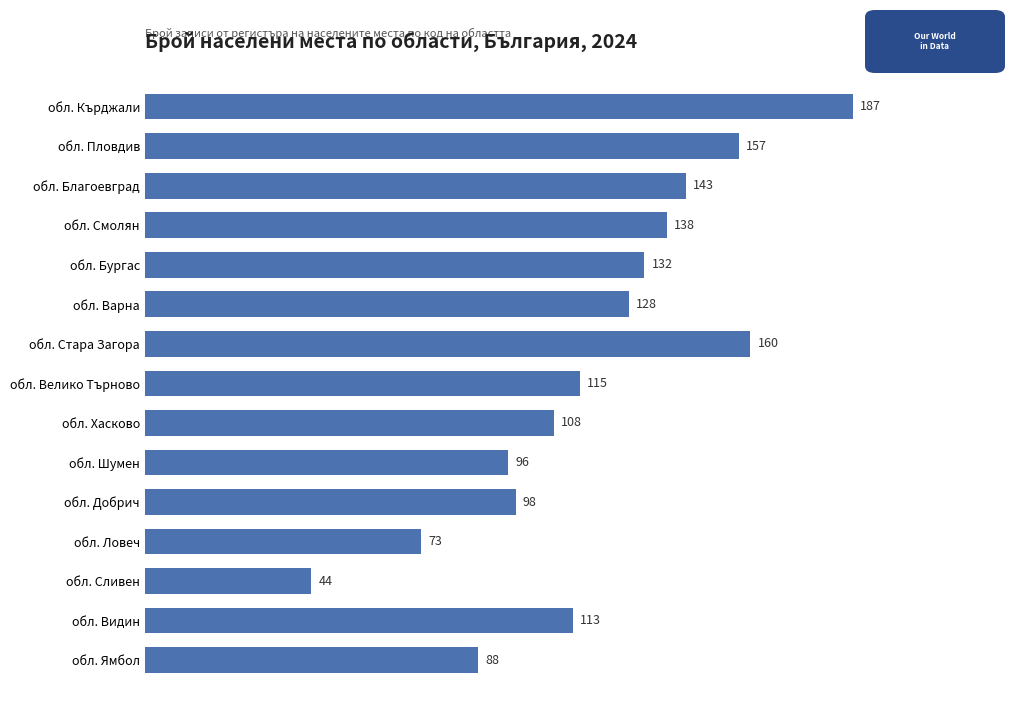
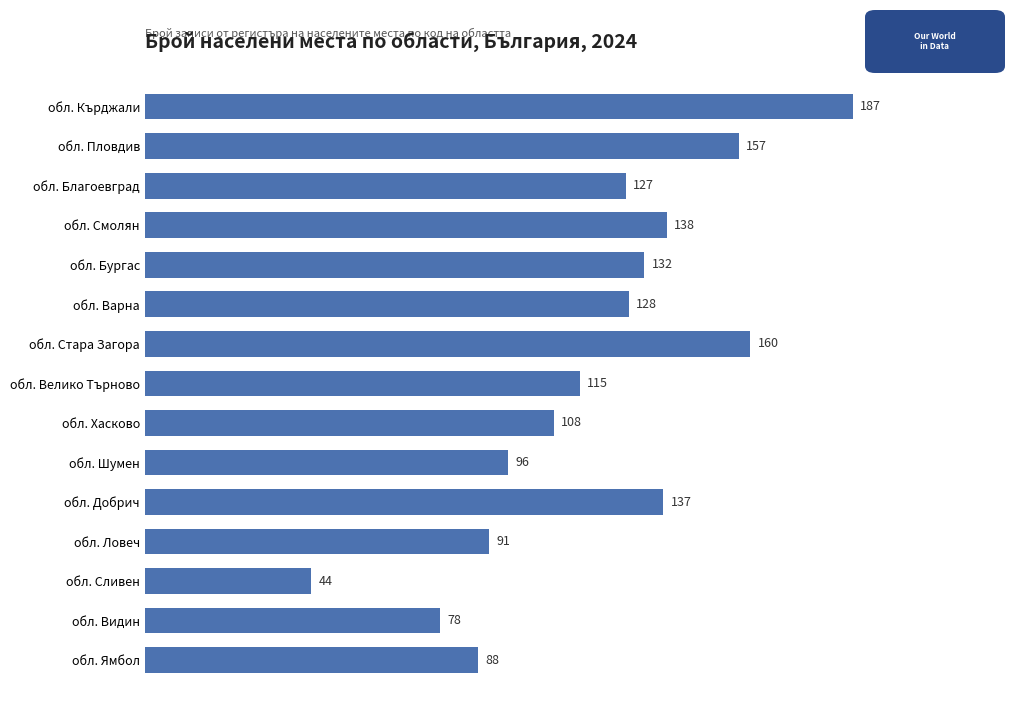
  {
    "обл. Кърджали": 187,
    "обл. Пловдив": 157,
-   "обл. Благоевград": 143,
+   "обл. Благоевград": 127,
    "обл. Смолян": 138,
    "обл. Бургас": 132,
    "обл. Варна": 128,
    "обл. Стара Загора": 160,
    "обл. Велико Търново": 115,
    "обл. Хасково": 108,
    "обл. Шумен": 96,
-   "обл. Добрич": 98,
-   "обл. Ловеч": 73,
+   "обл. Добрич": 137,
+   "обл. Ловеч": 91,
    "обл. Сливен": 44,
-   "обл. Видин": 113,
+   "обл. Видин": 78,
    "обл. Ямбол": 88
  }
